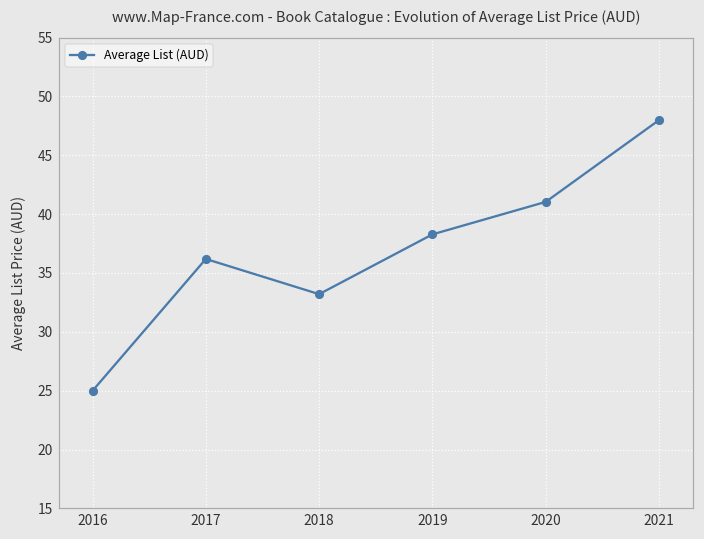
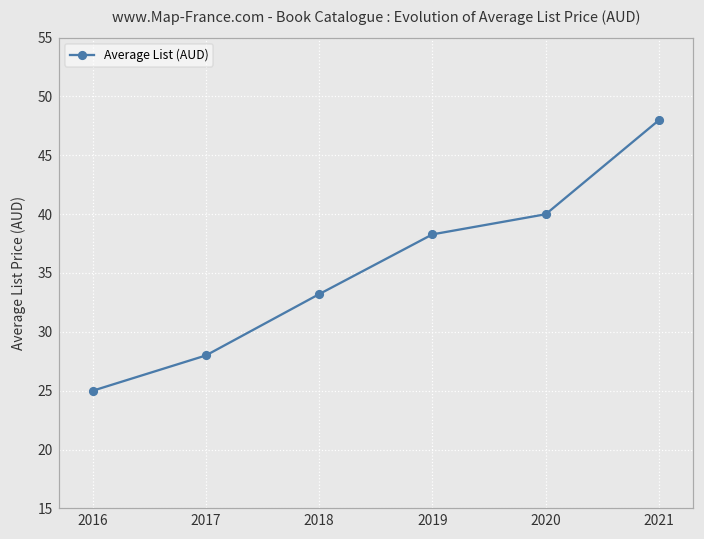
  {
    "2016": 25.0,
-   "2017": 36.2,
+   "2017": 28.0,
    "2018": 33.2,
    "2019": 38.3,
-   "2020": 41.0,
+   "2020": 40.0,
    "2021": 48.0
  }
